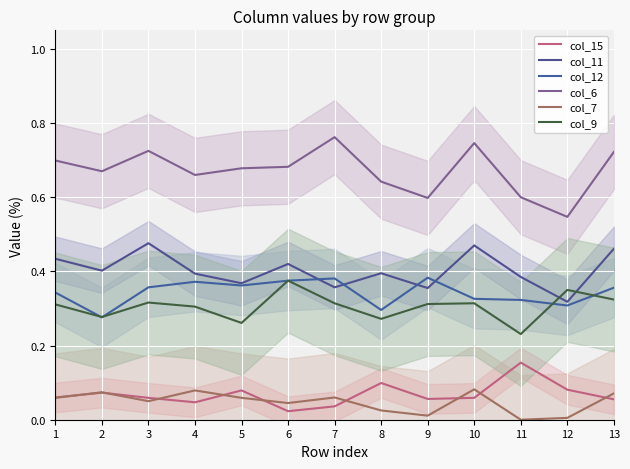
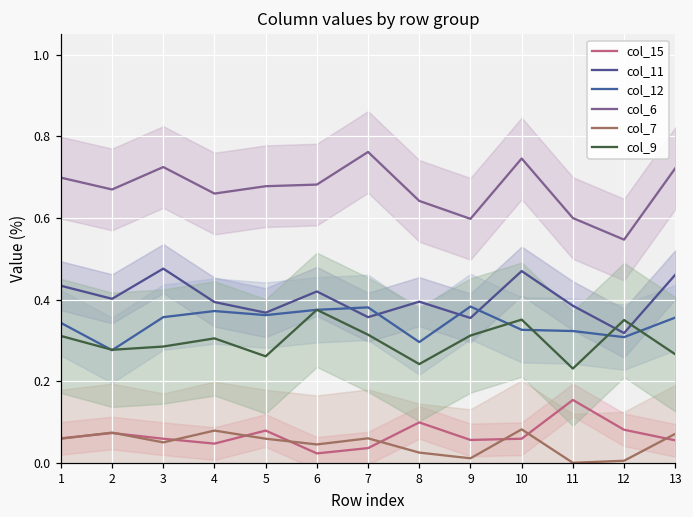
  {
    "col_9": {
      "1": 0.31,
-     "3": 0.32,
+     "3": 0.29,
      "4": 0.31,
      "5": 0.26,
      "7": 0.31,
-     "8": 0.27,
+     "8": 0.24,
      "9": 0.31,
-     "10": 0.31,
+     "10": 0.35,
      "11": 0.23,
      "12": 0.35,
-     "13": 0.32
+     "13": 0.27
    }
  }
